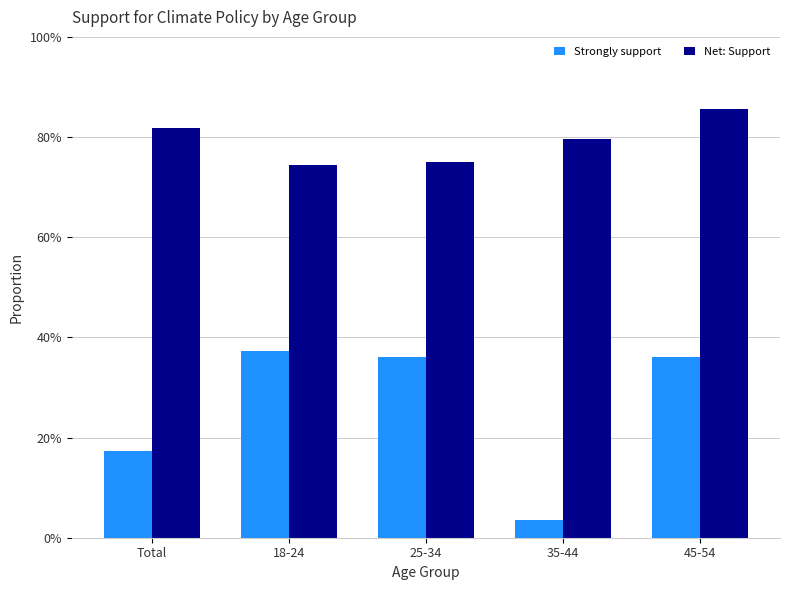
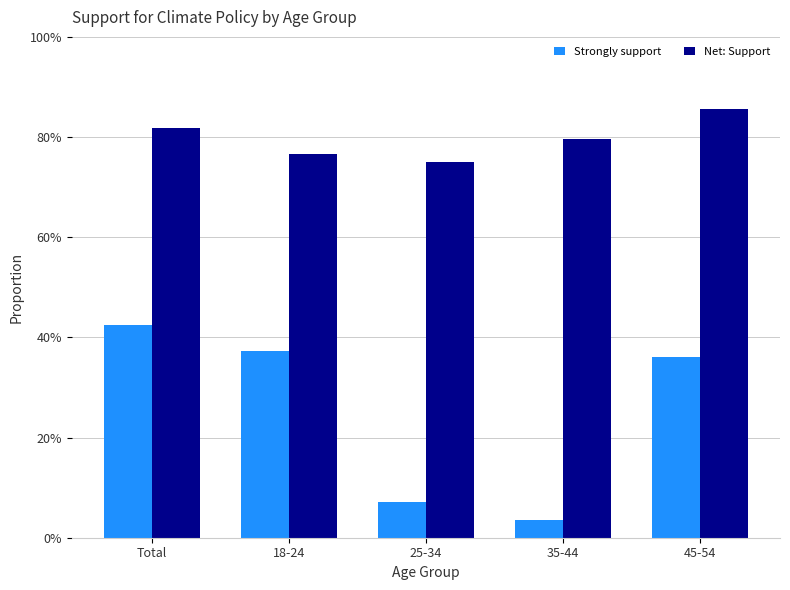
  {
    "Strongly support": {
-     "Total": "17%",
+     "Total": "43%",
      "18-24": "37%",
-     "25-34": "36%",
+     "25-34": "7%",
      "35-44": "4%",
      "45-54": "36%"
    },
    "Net: Support": {
      "Total": "82%",
-     "18-24": "74%",
+     "18-24": "77%",
      "25-34": "75%",
      "35-44": "80%",
      "45-54": "86%"
    }
  }
